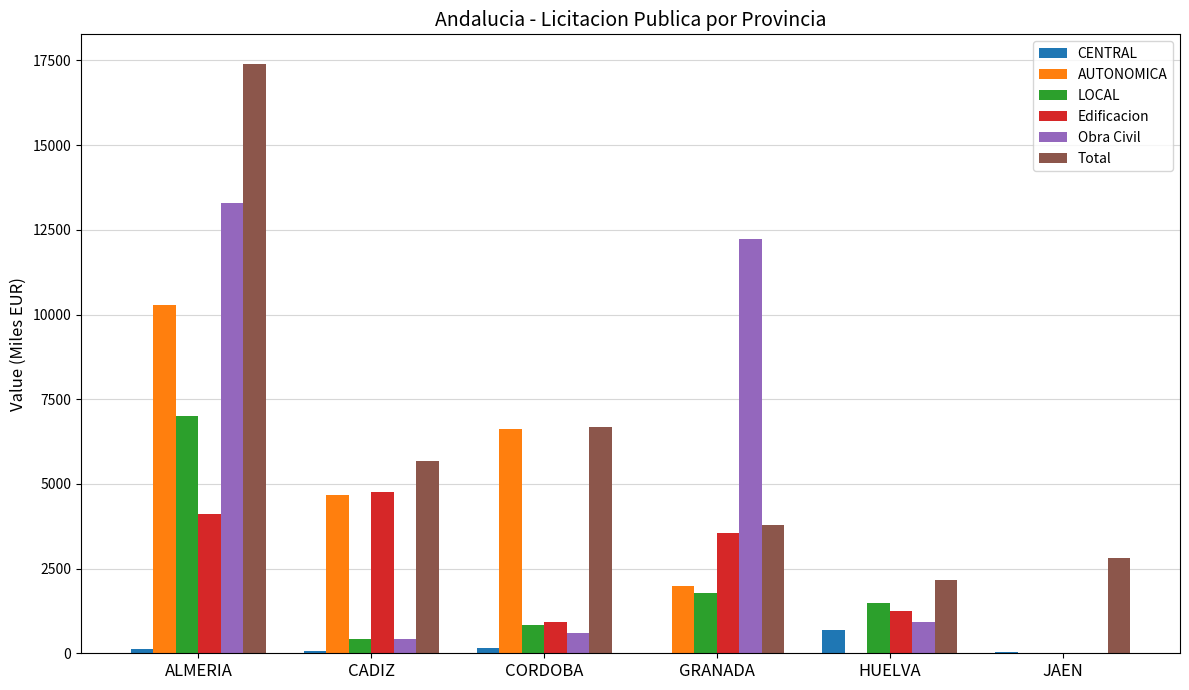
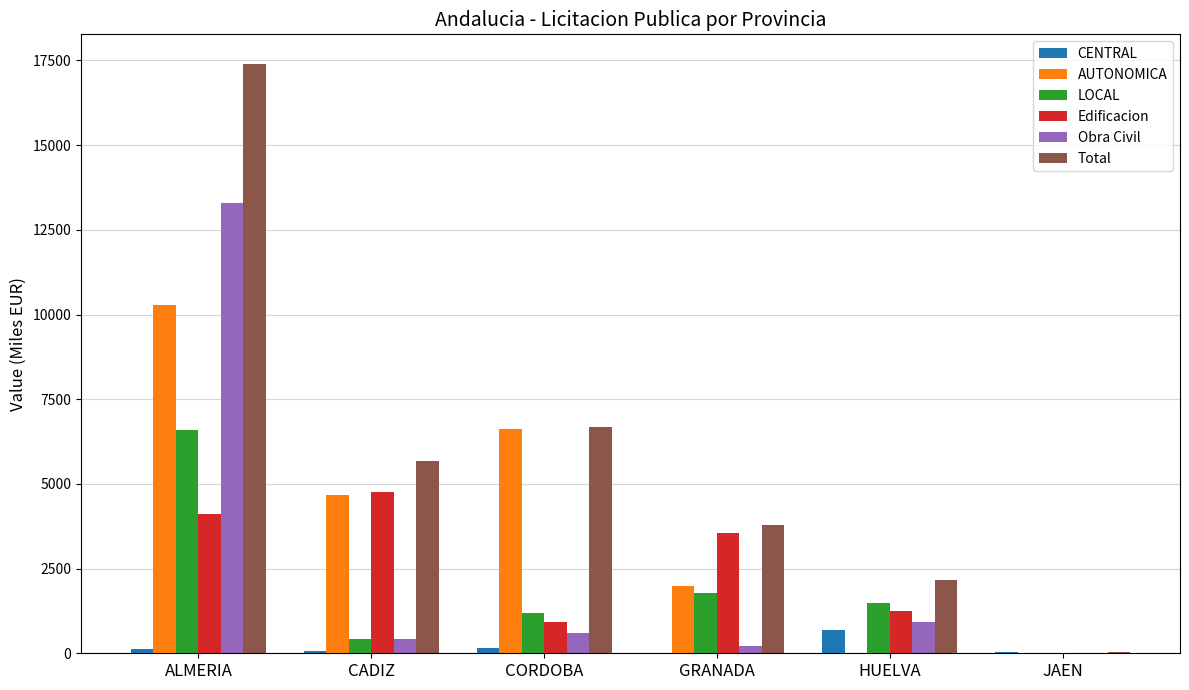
  {
    "CENTRAL": {
      "ALMERIA": 100,
      "CADIZ": 100,
      "CORDOBA": 200,
      "HUELVA": 700
    },
    "AUTONOMICA": {
      "ALMERIA": 10300,
      "CADIZ": 4700,
      "CORDOBA": 6600,
      "GRANADA": 2000,
      "HUELVA": 0,
      "JAEN": 0
    },
    "LOCAL": {
-     "ALMERIA": 7000,
+     "ALMERIA": 6600,
      "CADIZ": 400,
-     "CORDOBA": 800,
+     "CORDOBA": 1200,
      "GRANADA": 1800,
      "HUELVA": 1500,
      "JAEN": 0
    },
    "Edificacion": {
      "ALMERIA": 4100,
      "CADIZ": 4700,
      "CORDOBA": 900,
      "GRANADA": 3600,
      "HUELVA": 1300,
      "JAEN": 0
    },
    "Obra Civil": {
      "ALMERIA": 13300,
      "CADIZ": 400,
      "CORDOBA": 600,
-     "GRANADA": 12200,
+     "GRANADA": 200,
      "HUELVA": 900,
      "JAEN": 0
    },
    "Total": {
      "ALMERIA": 17400,
      "CADIZ": 5700,
      "CORDOBA": 6700,
      "GRANADA": 3800,
      "HUELVA": 2200,
-     "JAEN": 2800
+     "JAEN": 0
    }
  }
